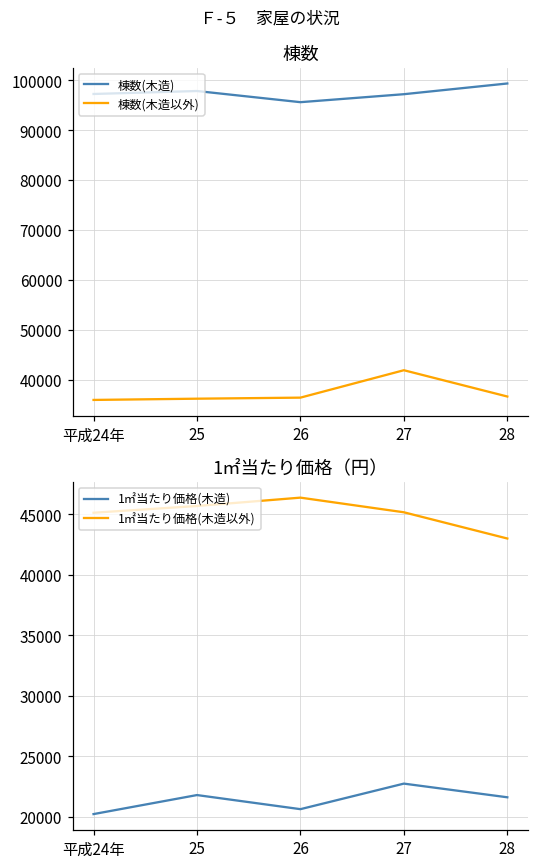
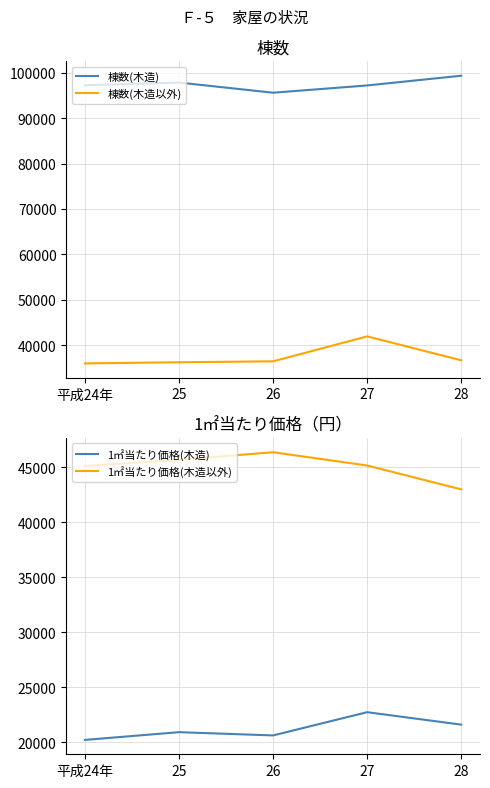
  {
    "棟数": {
      "棟数(木造)": {
        "26": 96000,
        "27": 97000,
        "28": 99000
      },
      "棟数(木造以外)": {
        "平成24年": 36000,
        "25": 36000,
        "26": 36000,
        "27": 42000,
        "28": 37000
      }
    },
    "1㎡当たり価格（円）": {
      "1㎡当たり価格(木造)": {
        "平成24年": 20200,
-       "25": 21800,
+       "25": 20900,
        "26": 20600,
        "27": 22800,
        "28": 21600
      },
      "1㎡当たり価格(木造以外)": {
        "26": 46400,
        "27": 45200,
        "28": 43000
      }
    }
  }
